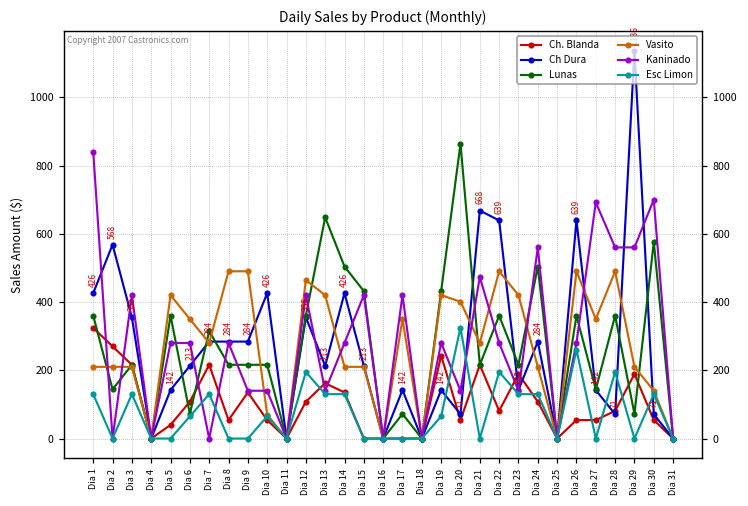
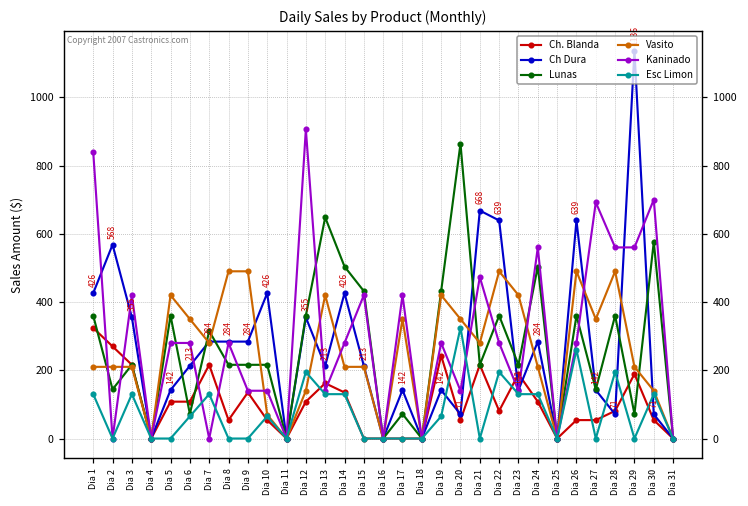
  {
    "Ch. Blanda": {
      "Dia 1": 320,
      "Dia 2": 270,
-     "Dia 5": 40,
+     "Dia 5": 110,
      "Dia 6": 110,
      "Dia 7": 220,
      "Dia 8": 50,
      "Dia 10": 50,
      "Dia 12": 110,
      "Dia 13": 160,
      "Dia 19": 240,
      "Dia 20": 50,
      "Dia 22": 80,
      "Dia 24": 110,
      "Dia 26": 50,
      "Dia 27": 50,
      "Dia 29": 190,
      "Dia 30": 50
    },
    "Ch Dura": {
      "Dia 1": 426,
      "Dia 2": 568,
      "Dia 5": 142,
      "Dia 6": 213,
      "Dia 9": 284,
      "Dia 10": 426,
      "Dia 13": 213,
      "Dia 14": 426,
      "Dia 17": 142,
      "Dia 19": 142,
      "Dia 20": 71,
      "Dia 21": 668,
      "Dia 22": 639,
      "Dia 24": 284,
      "Dia 26": 639,
      "Dia 28": 71,
      "Dia 30": 71
    },
    "Lunas": {
      "Dia 1": 360,
      "Dia 2": 140,
      "Dia 5": 360,
      "Dia 8": 220,
      "Dia 9": 220,
      "Dia 10": 220,
      "Dia 13": 650,
      "Dia 15": 430,
      "Dia 17": 70,
      "Dia 19": 430,
      "Dia 20": 860,
      "Dia 22": 360,
      "Dia 23": 220,
      "Dia 24": 500,
      "Dia 26": 360,
      "Dia 28": 360,
      "Dia 29": 70,
      "Dia 30": 580
    },
    "Vasito": {
      "Dia 1": 210,
      "Dia 2": 210,
      "Dia 5": 420,
      "Dia 6": 350,
      "Dia 8": 490,
      "Dia 9": 490,
-     "Dia 12": 460,
+     "Dia 12": 140,
      "Dia 13": 420,
      "Dia 14": 210,
      "Dia 17": 350,
      "Dia 19": 420,
-     "Dia 20": 400,
+     "Dia 20": 350,
      "Dia 21": 280,
      "Dia 22": 490,
      "Dia 23": 420,
      "Dia 24": 210,
      "Dia 26": 490,
      "Dia 27": 350,
      "Dia 28": 490,
      "Dia 29": 210,
      "Dia 30": 140
    },
    "Kaninado": {
      "Dia 1": 840,
      "Dia 5": 280,
      "Dia 7": 0,
      "Dia 10": 140,
-     "Dia 12": 420,
+     "Dia 12": 910,
      "Dia 13": 140,
      "Dia 14": 280,
      "Dia 15": 420,
      "Dia 17": 420,
      "Dia 19": 280,
      "Dia 20": 140,
      "Dia 21": 470,
      "Dia 22": 280,
      "Dia 24": 560,
      "Dia 26": 280,
      "Dia 27": 690,
      "Dia 28": 560,
      "Dia 29": 560,
      "Dia 30": 700
    },
    "Esc Limon": {
      "Dia 1": 130,
      "Dia 3": 130,
      "Dia 5": 0,
      "Dia 7": 130,
      "Dia 8": 0,
      "Dia 9": 0,
      "Dia 12": 200,
      "Dia 13": 130,
      "Dia 19": 70,
      "Dia 20": 330,
      "Dia 21": 0,
      "Dia 22": 200,
      "Dia 23": 130,
      "Dia 24": 130,
      "Dia 26": 260,
      "Dia 27": 0,
      "Dia 28": 200,
      "Dia 29": 0
    }
  }
